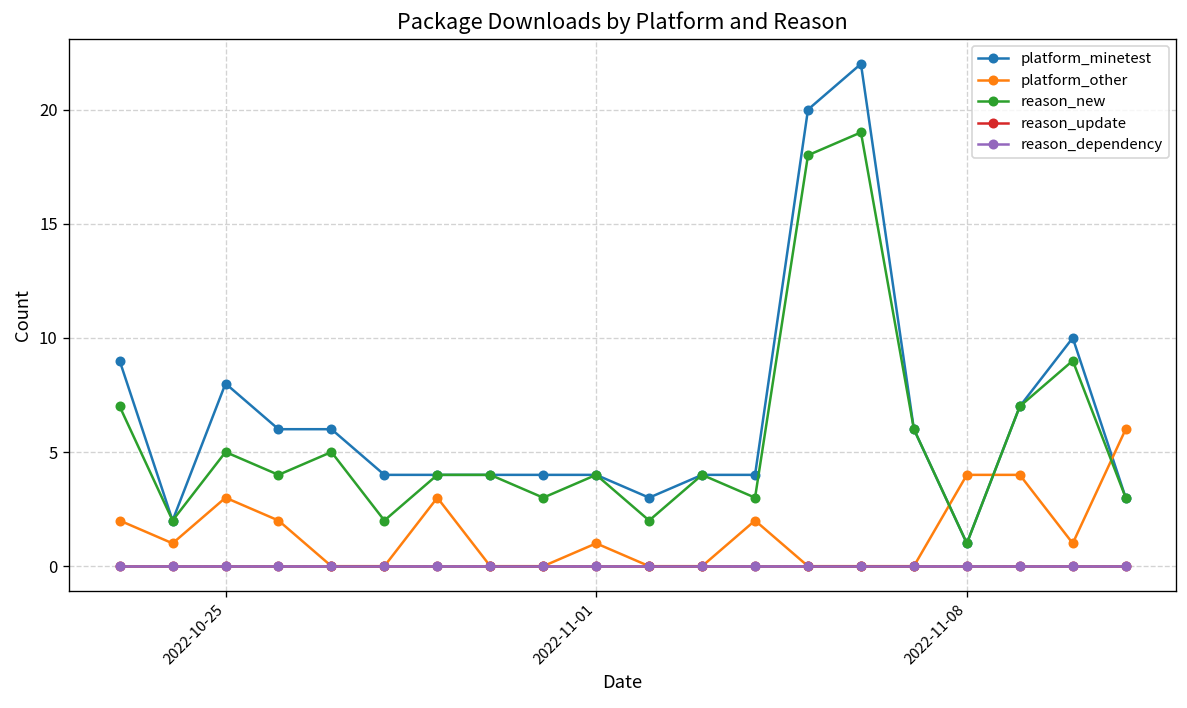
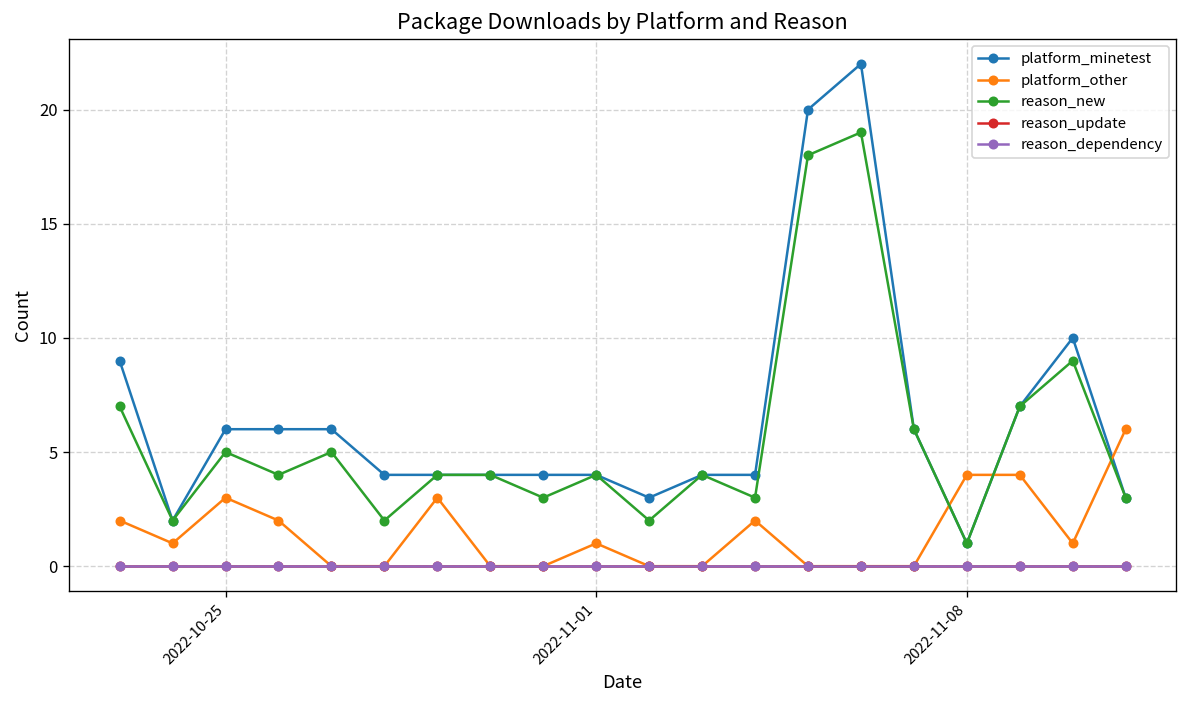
  {
    "platform_minetest": {
-     "2022-10-25": 8
+     "2022-10-25": 6
    },
    "platform_other": {
      "2022-10-25": 3,
      "2022-11-01": 1,
      "2022-11-08": 4
    },
    "reason_new": {
      "2022-10-25": 5
    },
    "reason_dependency": {
      "2022-10-25": 0,
      "2022-11-01": 0,
      "2022-11-08": 0
    }
  }
